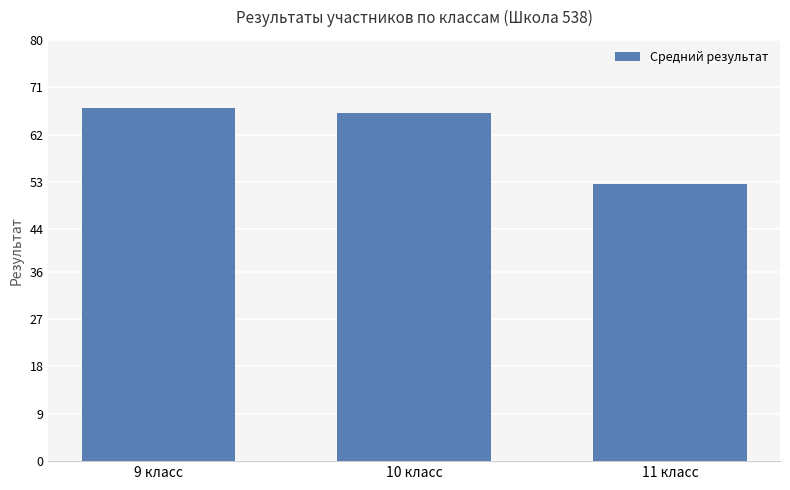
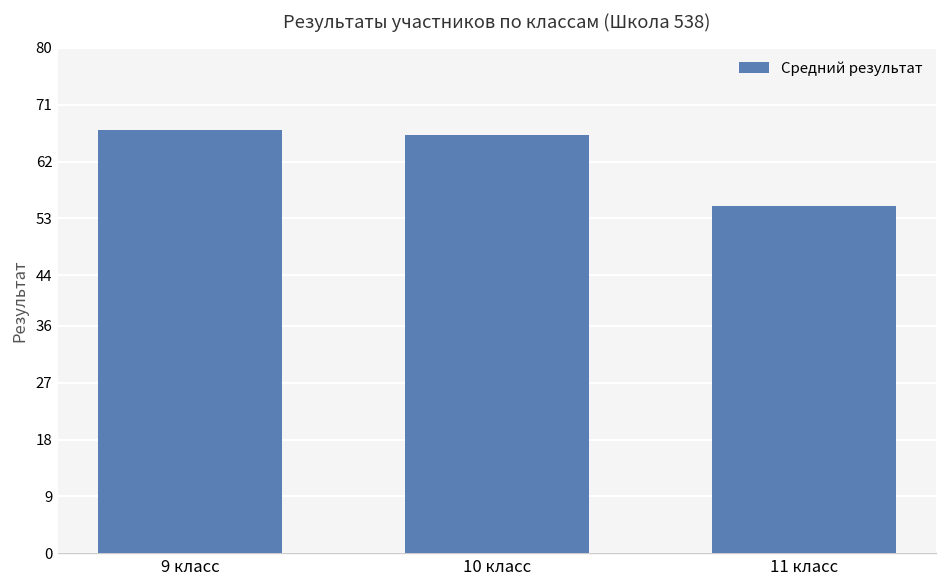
  {
    "9 класс": 67,
    "10 класс": 66,
-   "11 класс": 53
+   "11 класс": 55
  }
